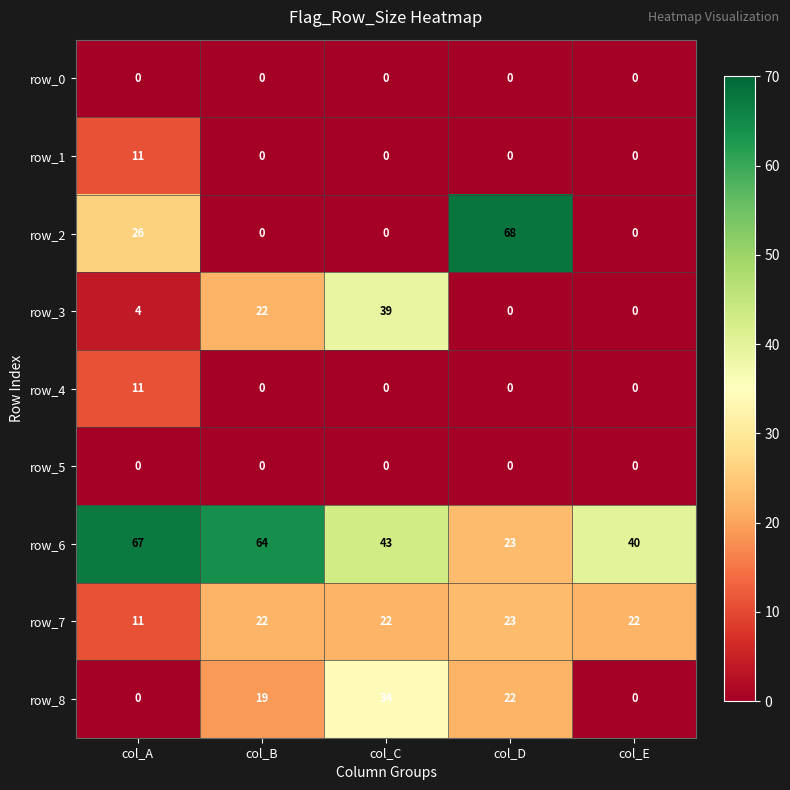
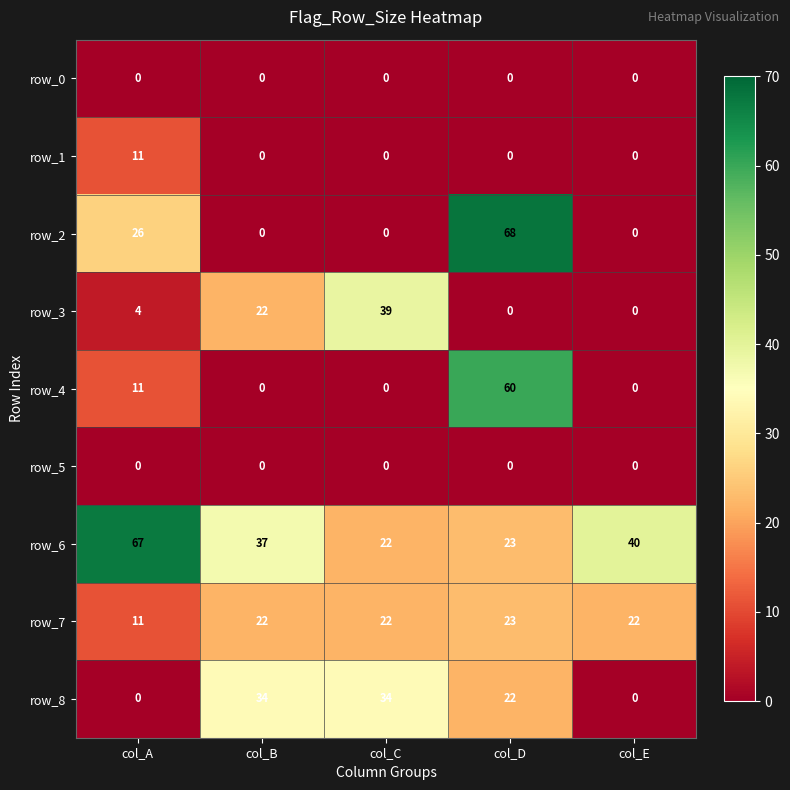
  {
    "row_0": {
      "col_A": 0,
      "col_B": 0,
      "col_C": 0,
      "col_D": 0,
      "col_E": 0
    },
    "row_1": {
      "col_A": 11,
      "col_B": 0,
      "col_C": 0,
      "col_D": 0,
      "col_E": 0
    },
    "row_2": {
      "col_A": 26,
      "col_B": 0,
      "col_C": 0,
      "col_D": 68,
      "col_E": 0
    },
    "row_3": {
      "col_A": 4,
      "col_B": 22,
      "col_C": 39,
      "col_D": 0,
      "col_E": 0
    },
    "row_4": {
      "col_A": 11,
      "col_B": 0,
      "col_C": 0,
-     "col_D": 0,
+     "col_D": 60,
      "col_E": 0
    },
    "row_5": {
      "col_A": 0,
      "col_B": 0,
      "col_C": 0,
      "col_D": 0,
      "col_E": 0
    },
    "row_6": {
      "col_A": 67,
-     "col_B": 64,
-     "col_C": 43,
+     "col_B": 37,
+     "col_C": 22,
      "col_D": 23,
      "col_E": 40
    },
    "row_7": {
      "col_A": 11,
      "col_B": 22,
      "col_C": 22,
      "col_D": 23,
      "col_E": 22
    },
    "row_8": {
      "col_A": 0,
-     "col_B": 19,
+     "col_B": 34,
      "col_C": 34,
      "col_D": 22,
      "col_E": 0
    }
  }
